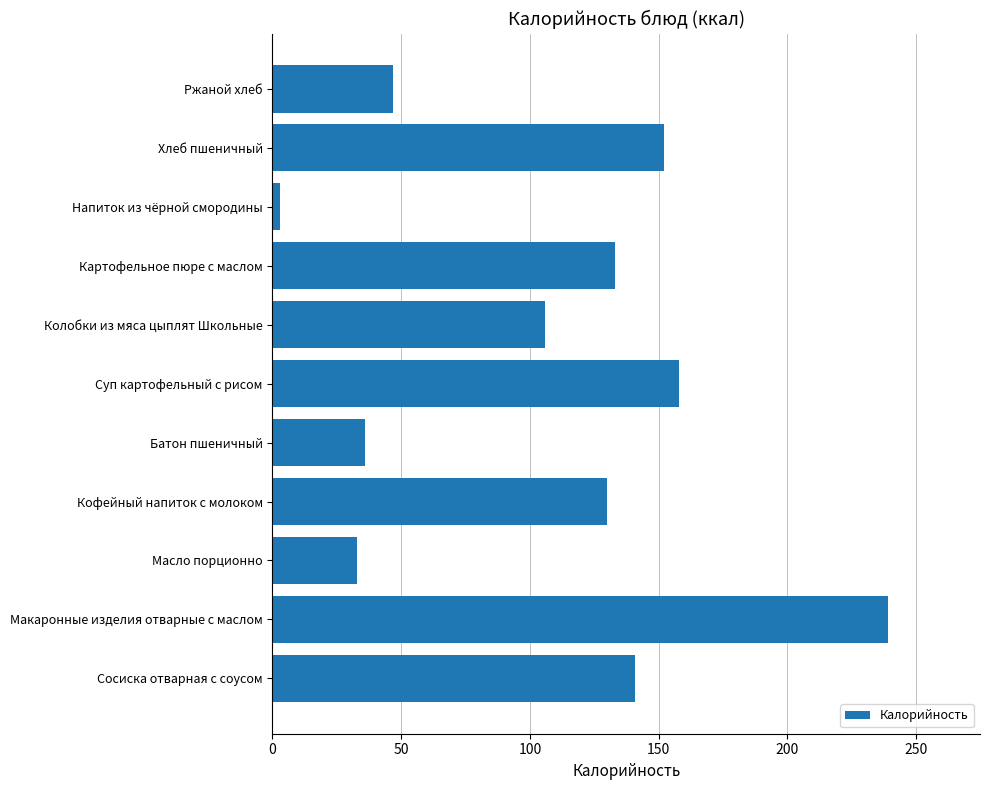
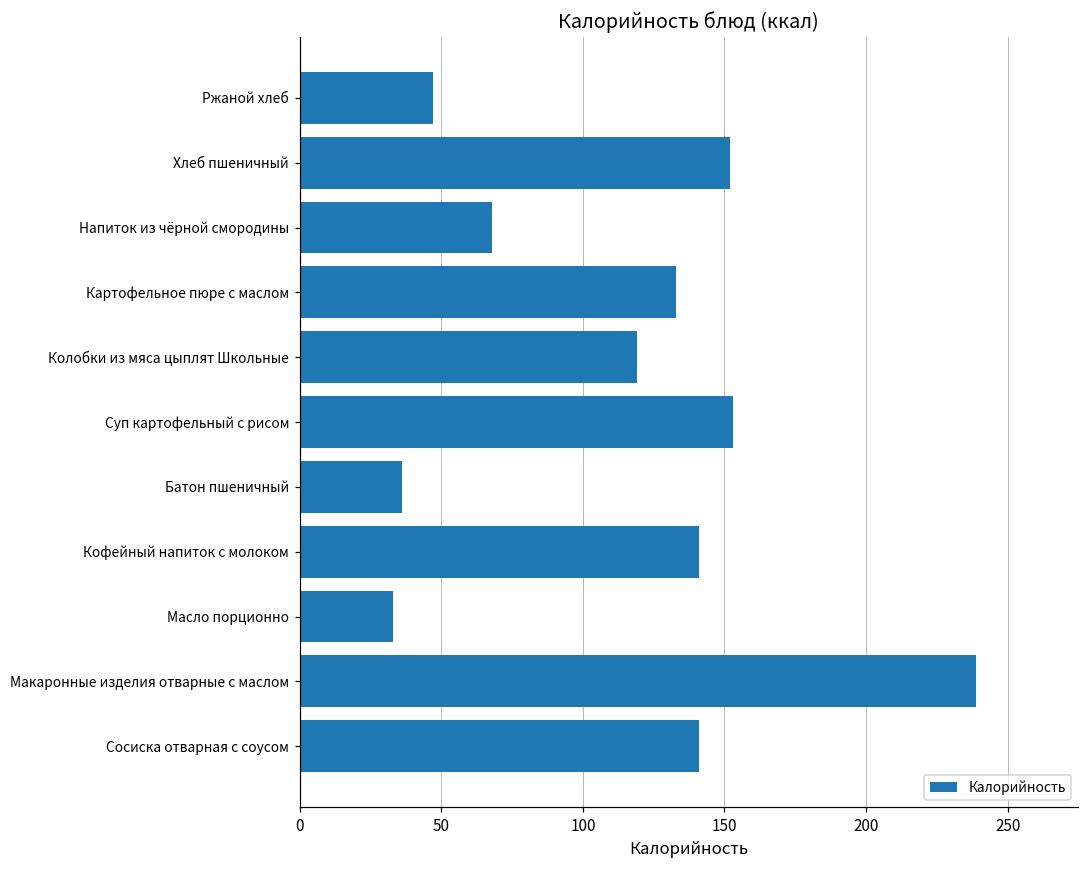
  {
    "Ржаной хлеб": 47,
    "Хлеб пшеничный": 152,
-   "Напиток из чёрной смородины": 3,
+   "Напиток из чёрной смородины": 68,
    "Картофельное пюре с маслом": 133,
-   "Колобки из мяса цыплят Школьные": 106,
-   "Суп картофельный с рисом": 158,
+   "Колобки из мяса цыплят Школьные": 119,
+   "Суп картофельный с рисом": 153,
    "Батон пшеничный": 36,
-   "Кофейный напиток с молоком": 130,
+   "Кофейный напиток с молоком": 141,
    "Масло порционно": 33,
    "Макаронные изделия отварные с маслом": 239,
    "Сосиска отварная с соусом": 141
  }
